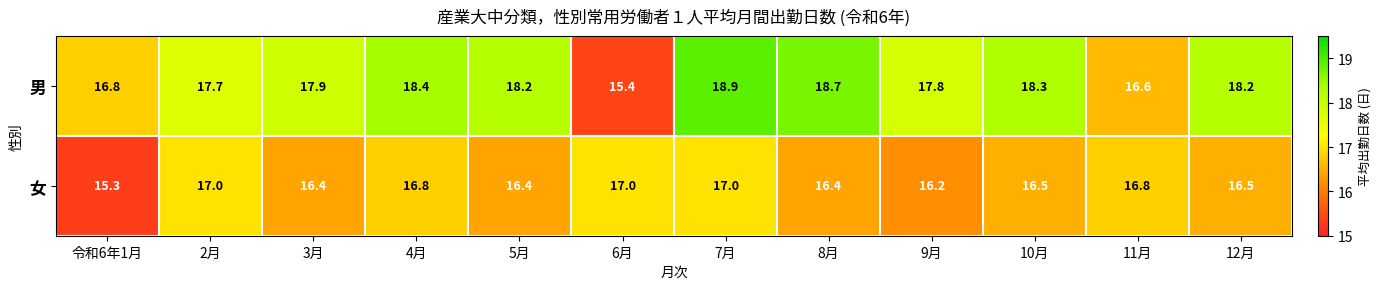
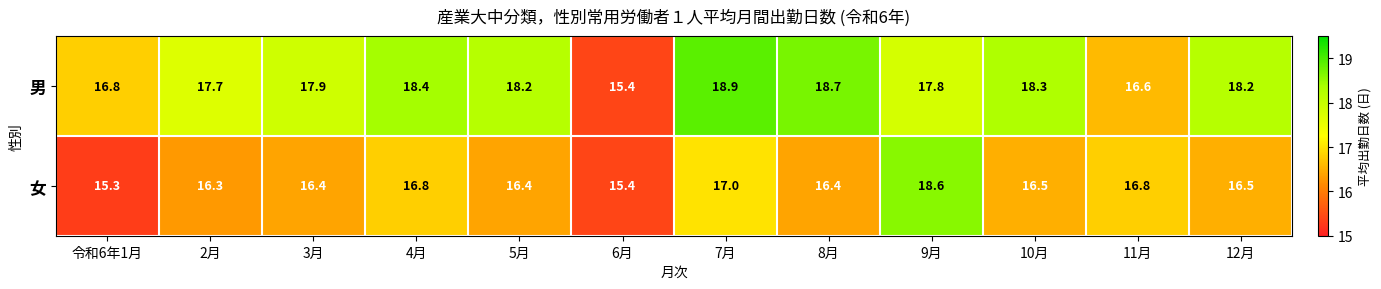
  {
    "男": {
      "令和6年1月": 16.8,
      "2月": 17.7,
      "3月": 17.9,
      "4月": 18.4,
      "5月": 18.2,
      "6月": 15.4,
      "7月": 18.9,
      "8月": 18.7,
      "9月": 17.8,
      "10月": 18.3,
      "11月": 16.6,
      "12月": 18.2
    },
    "女": {
      "令和6年1月": 15.3,
-     "2月": 17.0,
+     "2月": 16.3,
      "3月": 16.4,
      "4月": 16.8,
      "5月": 16.4,
-     "6月": 17.0,
+     "6月": 15.4,
      "7月": 17.0,
      "8月": 16.4,
-     "9月": 16.2,
+     "9月": 18.6,
      "10月": 16.5,
      "11月": 16.8,
      "12月": 16.5
    }
  }
